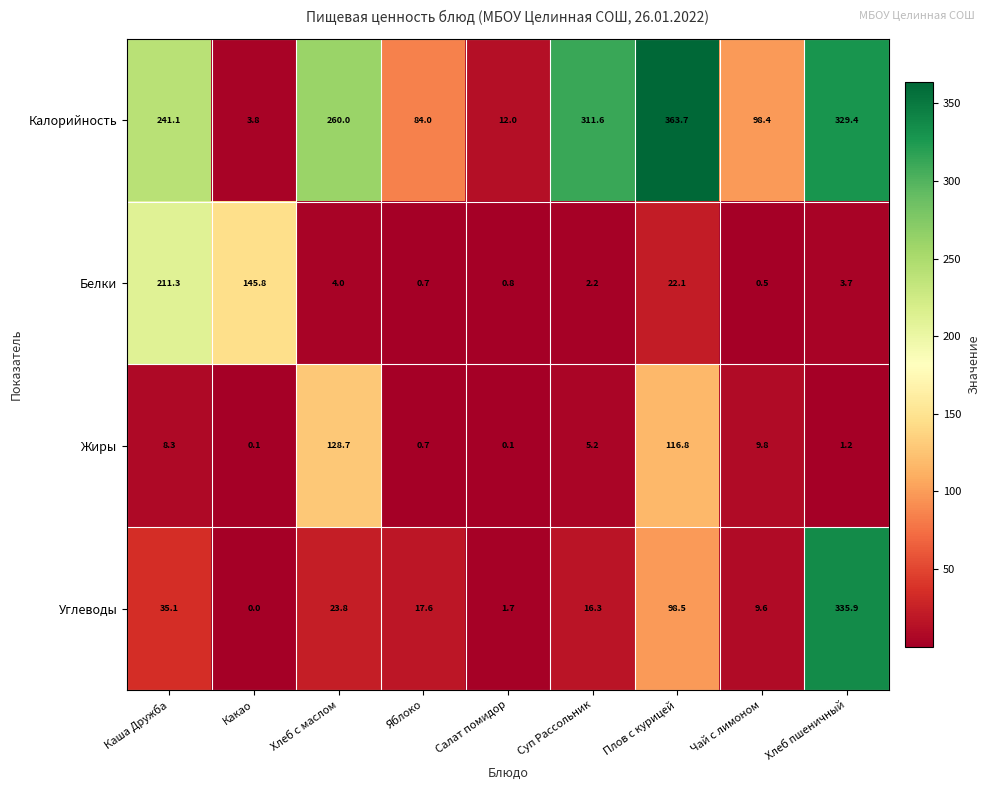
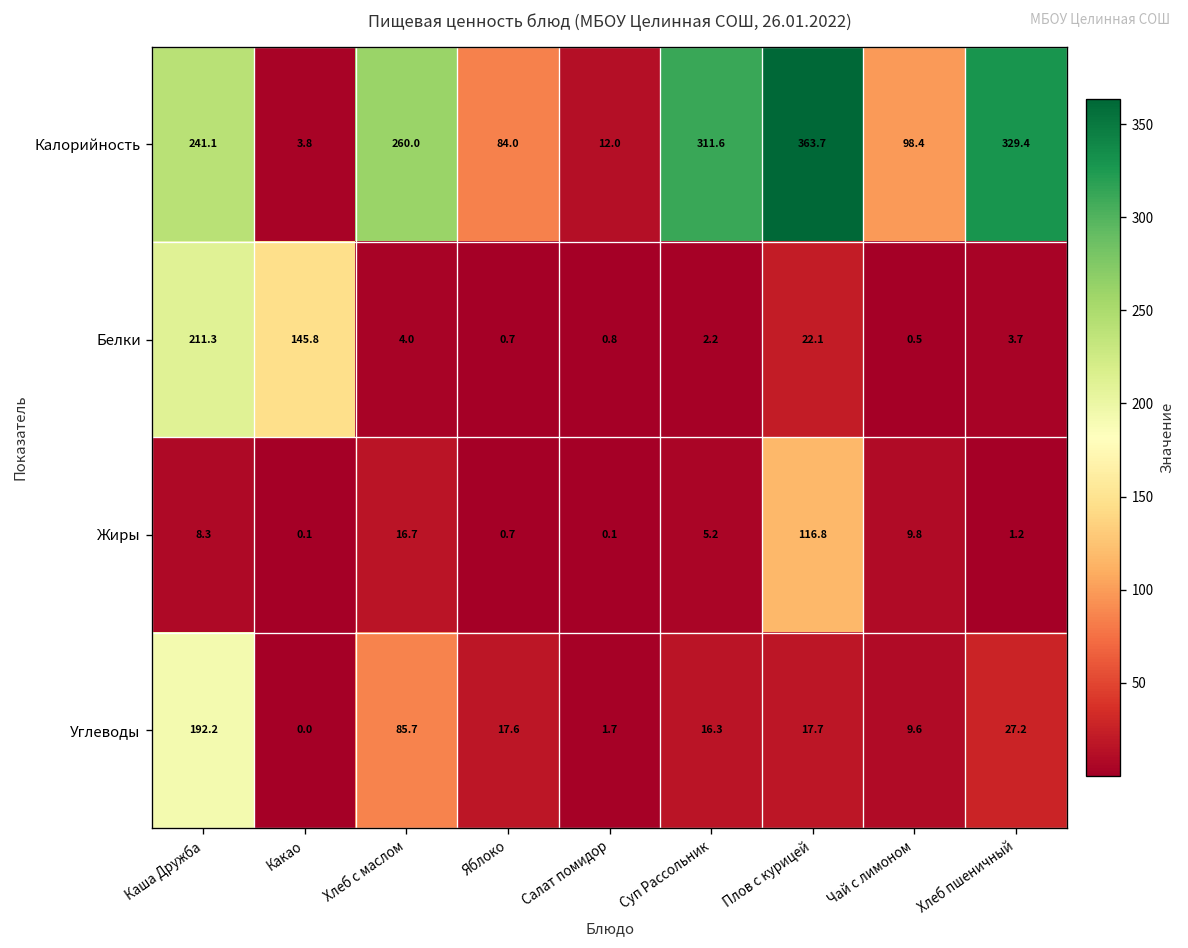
  {
    "Калорийность": {
      "Каша Дружба": 241.1,
      "Какао": 3.8,
      "Хлеб с маслом": 260.0,
      "Яблоко": 84.0,
      "Салат помидор": 12.0,
      "Суп Рассольник": 311.6,
      "Плов с курицей": 363.7,
      "Чай с лимоном": 98.4,
      "Хлеб пшеничный": 329.4
    },
    "Белки": {
      "Каша Дружба": 211.3,
      "Какао": 145.8,
      "Хлеб с маслом": 4.0,
      "Яблоко": 0.7,
      "Салат помидор": 0.8,
      "Суп Рассольник": 2.2,
      "Плов с курицей": 22.1,
      "Чай с лимоном": 0.5,
      "Хлеб пшеничный": 3.7
    },
    "Жиры": {
      "Каша Дружба": 8.3,
      "Какао": 0.1,
-     "Хлеб с маслом": 128.7,
+     "Хлеб с маслом": 16.7,
      "Яблоко": 0.7,
      "Салат помидор": 0.1,
      "Суп Рассольник": 5.2,
      "Плов с курицей": 116.8,
      "Чай с лимоном": 9.8,
      "Хлеб пшеничный": 1.2
    },
    "Углеводы": {
-     "Каша Дружба": 35.1,
+     "Каша Дружба": 192.2,
      "Какао": 0.0,
-     "Хлеб с маслом": 23.8,
+     "Хлеб с маслом": 85.7,
      "Яблоко": 17.6,
      "Салат помидор": 1.7,
      "Суп Рассольник": 16.3,
-     "Плов с курицей": 98.5,
+     "Плов с курицей": 17.7,
      "Чай с лимоном": 9.6,
-     "Хлеб пшеничный": 335.9
+     "Хлеб пшеничный": 27.2
    }
  }
